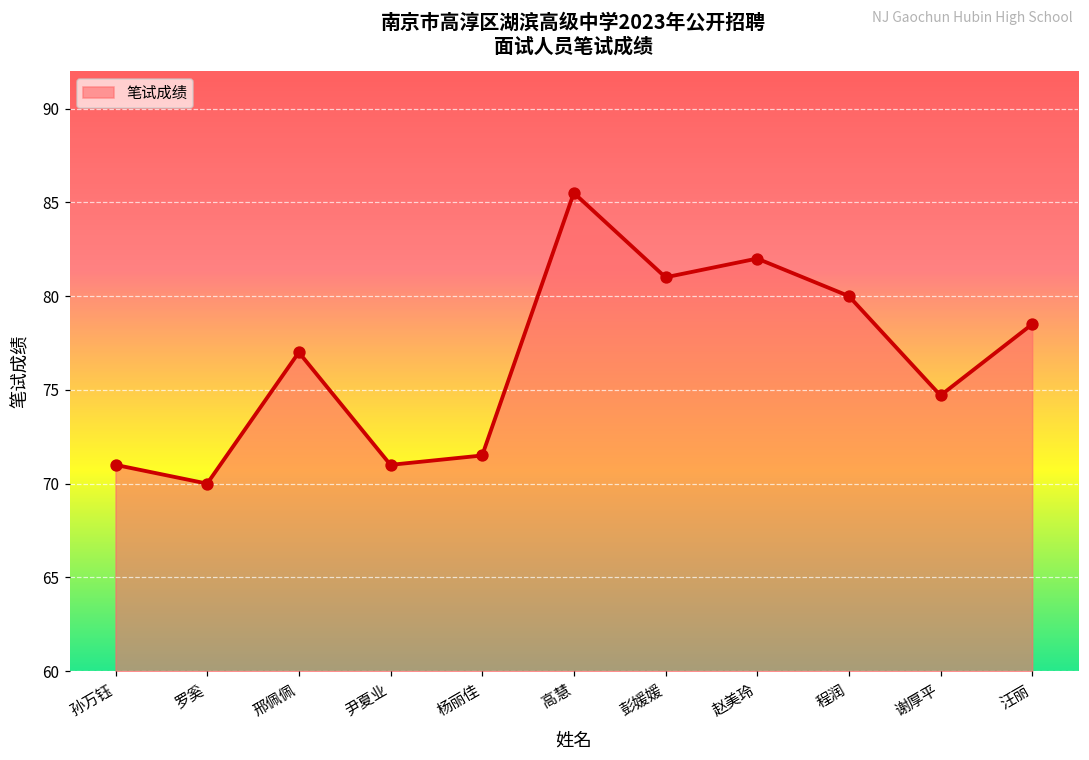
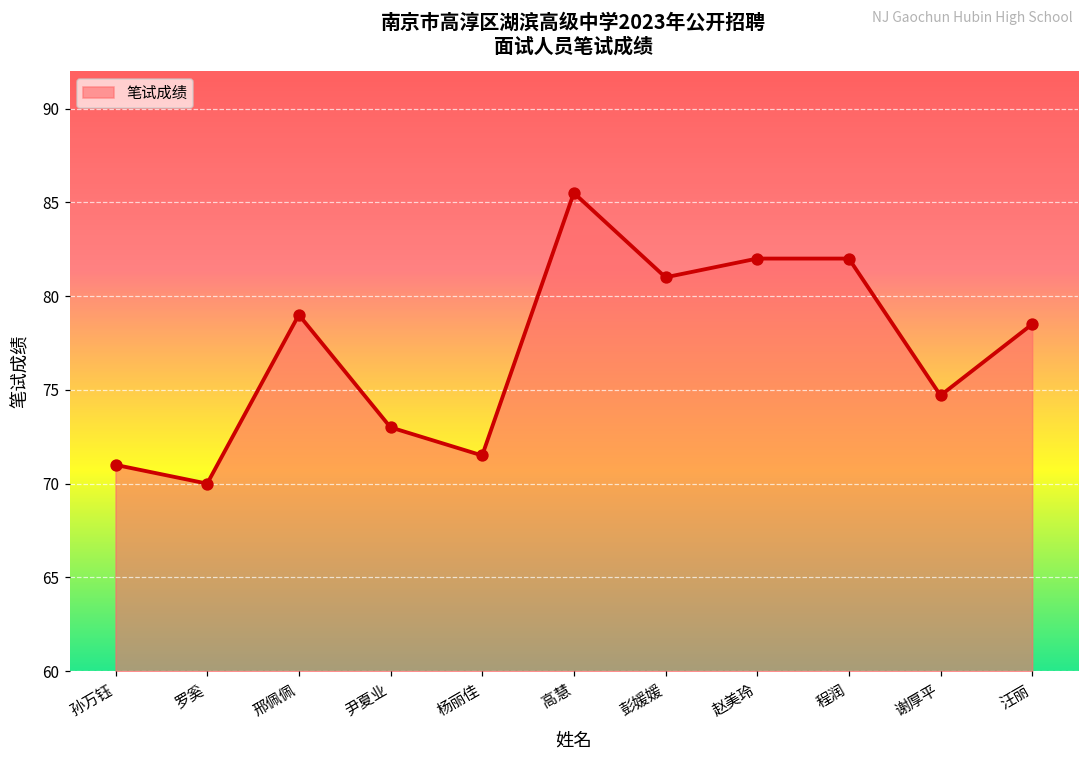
  {
    "孙万钰": 71,
    "罗奚": 70,
-   "邢佩佩": 77,
-   "尹夏业": 71,
+   "邢佩佩": 79,
+   "尹夏业": 73,
    "杨丽佳": 71.5,
    "高慧": 85.5,
    "彭媛媛": 81,
    "赵美玲": 82,
-   "程润": 80,
+   "程润": 82,
    "谢厚平": 74.7,
    "汪丽": 78.5
  }
